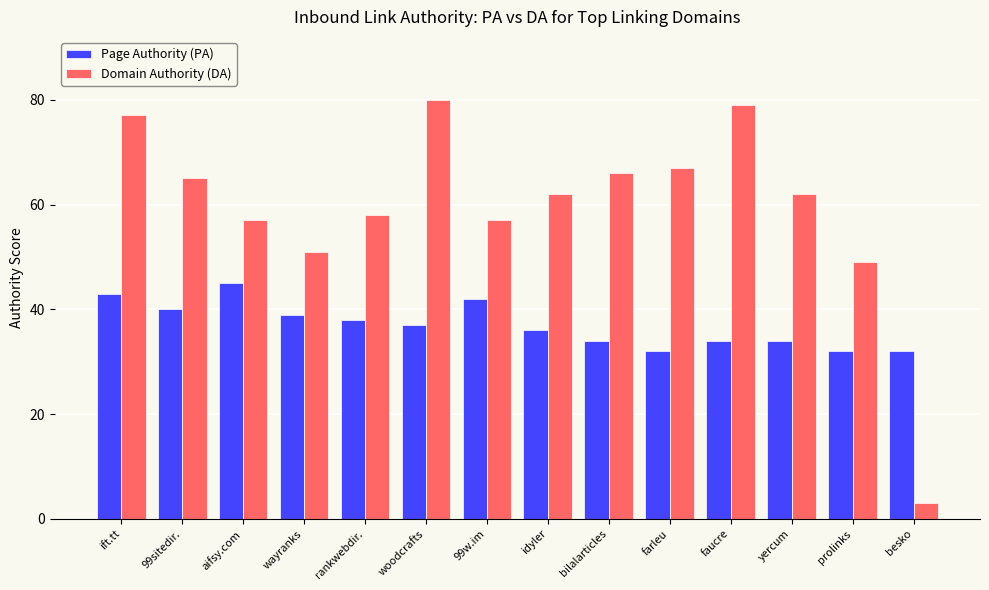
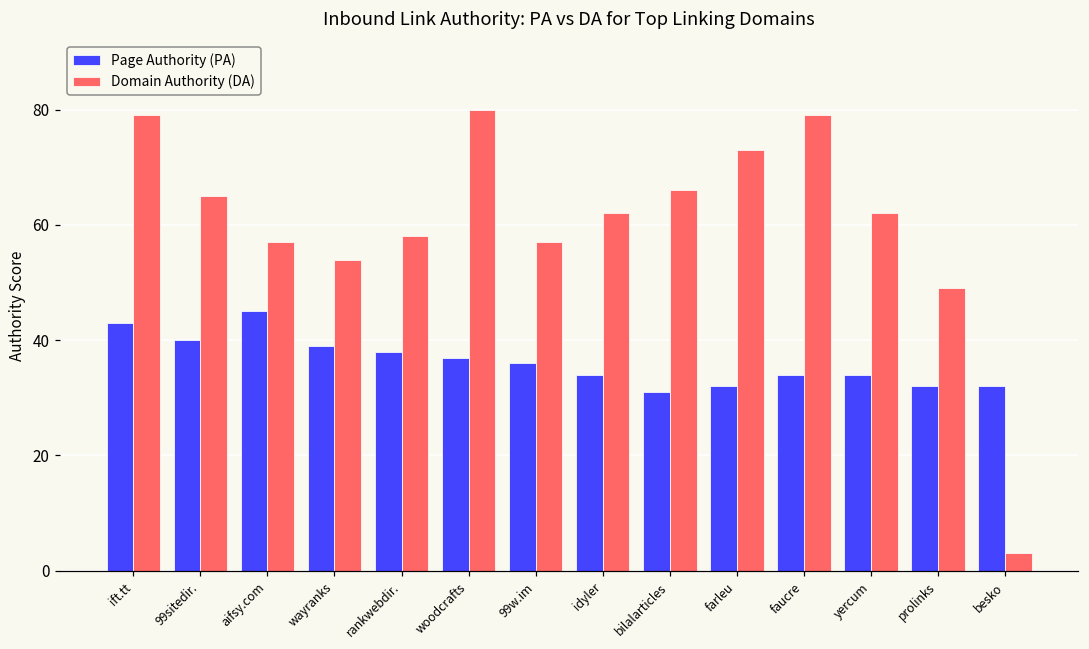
  {
    "Page Authority (PA)": {
      "ift.tt": 43,
      "99sitedir.": 40,
      "aifsy.com": 45,
      "wayranks": 39,
      "rankwebdir.": 38,
      "woodcrafts": 37,
-     "99w.im": 42,
-     "idyler": 36,
-     "bilalarticles": 34,
+     "99w.im": 36,
+     "idyler": 34,
+     "bilalarticles": 31,
      "farleu": 32,
      "faucre": 34,
      "yercum": 34,
      "prolinks": 32,
      "besko": 32
    },
    "Domain Authority (DA)": {
-     "ift.tt": 77,
+     "ift.tt": 79,
      "99sitedir.": 65,
      "aifsy.com": 57,
-     "wayranks": 51,
+     "wayranks": 54,
      "rankwebdir.": 58,
      "woodcrafts": 80,
      "99w.im": 57,
      "idyler": 62,
      "bilalarticles": 66,
-     "farleu": 67,
+     "farleu": 73,
      "faucre": 79,
      "yercum": 62,
      "prolinks": 49,
      "besko": 3
    }
  }
